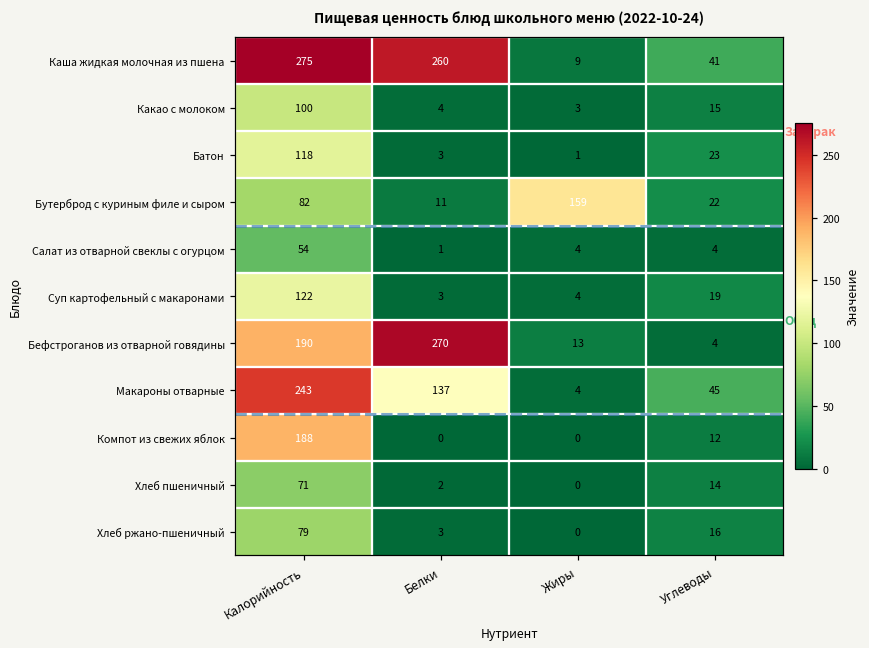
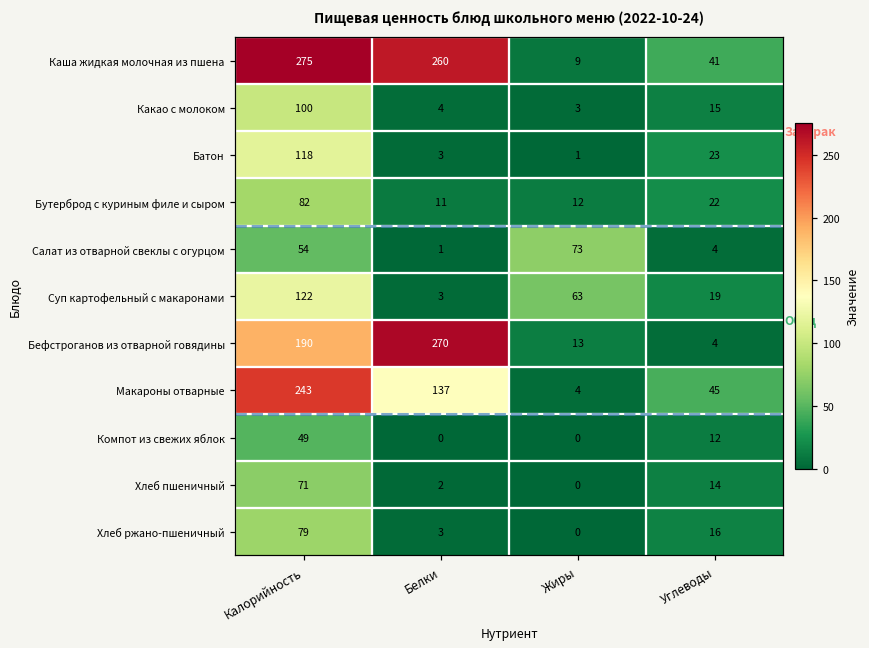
  {
    "Каша жидкая молочная из пшена": {
      "Калорийность": 275,
      "Белки": 260,
      "Жиры": 9,
      "Углеводы": 41
    },
    "Какао с молоком": {
      "Калорийность": 100,
      "Белки": 4,
      "Жиры": 3,
      "Углеводы": 15
    },
    "Батон": {
      "Калорийность": 118,
      "Белки": 3,
      "Жиры": 1,
      "Углеводы": 23
    },
    "Бутерброд с куриным филе и сыром": {
      "Калорийность": 82,
      "Белки": 11,
-     "Жиры": 159,
+     "Жиры": 12,
      "Углеводы": 22
    },
    "Салат из отварной свеклы с огурцом": {
      "Калорийность": 54,
      "Белки": 1,
-     "Жиры": 4,
+     "Жиры": 73,
      "Углеводы": 4
    },
    "Суп картофельный с макаронами": {
      "Калорийность": 122,
      "Белки": 3,
-     "Жиры": 4,
+     "Жиры": 63,
      "Углеводы": 19
    },
    "Бефстроганов из отварной говядины": {
      "Калорийность": 190,
      "Белки": 270,
      "Жиры": 13,
      "Углеводы": 4
    },
    "Макароны отварные": {
      "Калорийность": 243,
      "Белки": 137,
      "Жиры": 4,
      "Углеводы": 45
    },
    "Компот из свежих яблок": {
-     "Калорийность": 188,
+     "Калорийность": 49,
      "Белки": 0,
      "Жиры": 0,
      "Углеводы": 12
    },
    "Хлеб пшеничный": {
      "Калорийность": 71,
      "Белки": 2,
      "Жиры": 0,
      "Углеводы": 14
    },
    "Хлеб ржано-пшеничный": {
      "Калорийность": 79,
      "Белки": 3,
      "Жиры": 0,
      "Углеводы": 16
    }
  }
